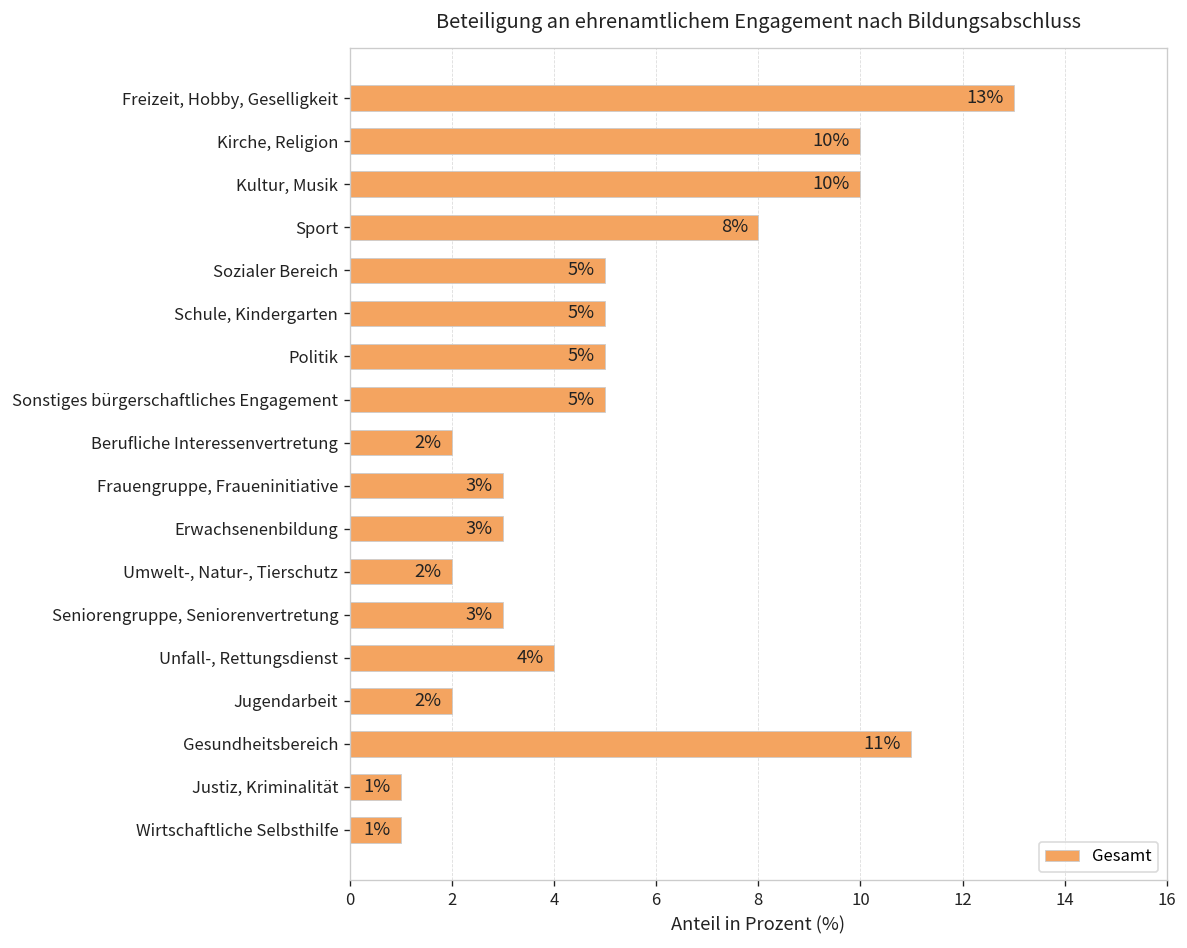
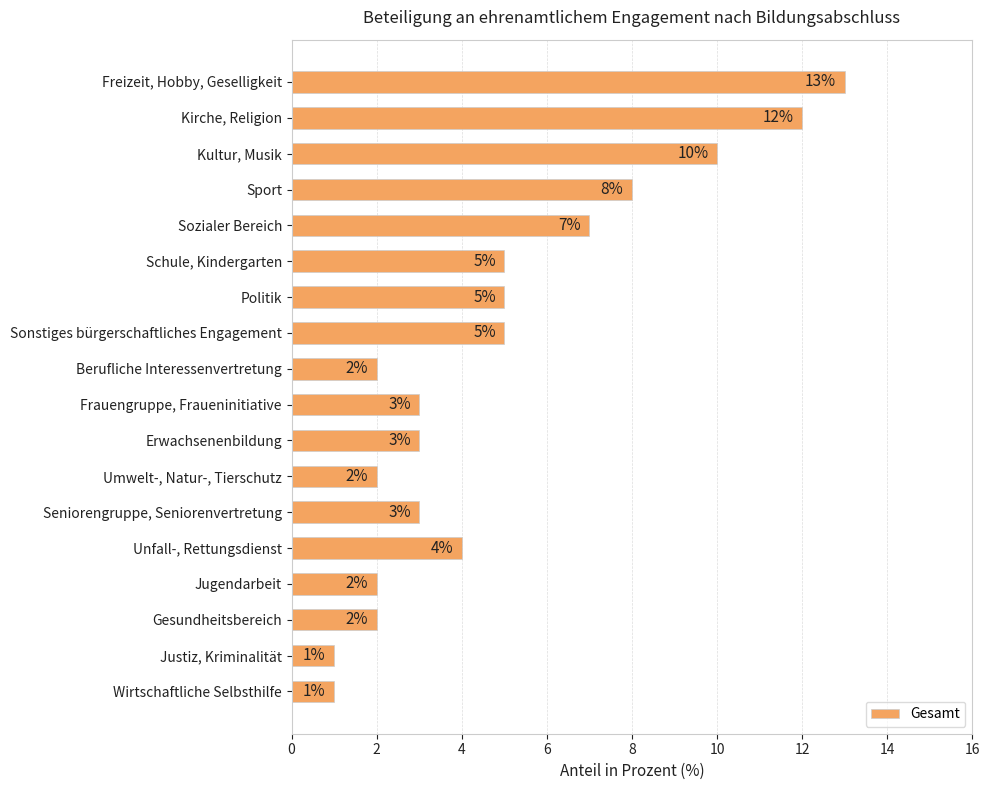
  {
    "Freizeit, Hobby, Geselligkeit": "13%",
-   "Kirche, Religion": "10%",
+   "Kirche, Religion": "12%",
    "Kultur, Musik": "10%",
    "Sport": "8%",
-   "Sozialer Bereich": "5%",
+   "Sozialer Bereich": "7%",
    "Schule, Kindergarten": "5%",
    "Politik": "5%",
    "Sonstiges bürgerschaftliches Engagement": "5%",
    "Berufliche Interessenvertretung": "2%",
    "Frauengruppe, Fraueninitiative": "3%",
    "Erwachsenenbildung": "3%",
    "Umwelt-, Natur-, Tierschutz": "2%",
    "Seniorengruppe, Seniorenvertretung": "3%",
    "Unfall-, Rettungsdienst": "4%",
    "Jugendarbeit": "2%",
-   "Gesundheitsbereich": "11%",
+   "Gesundheitsbereich": "2%",
    "Justiz, Kriminalität": "1%",
    "Wirtschaftliche Selbsthilfe": "1%"
  }
